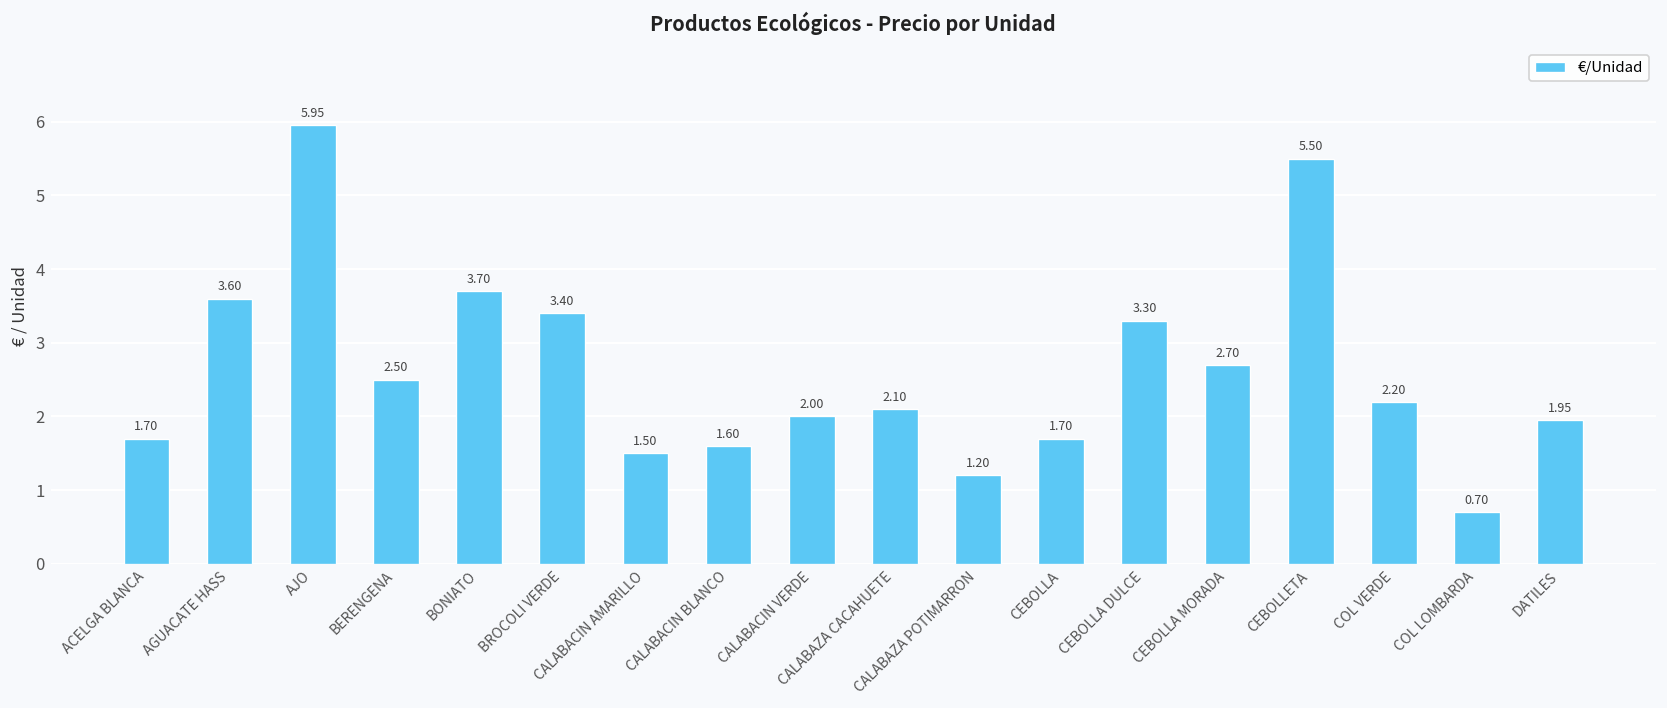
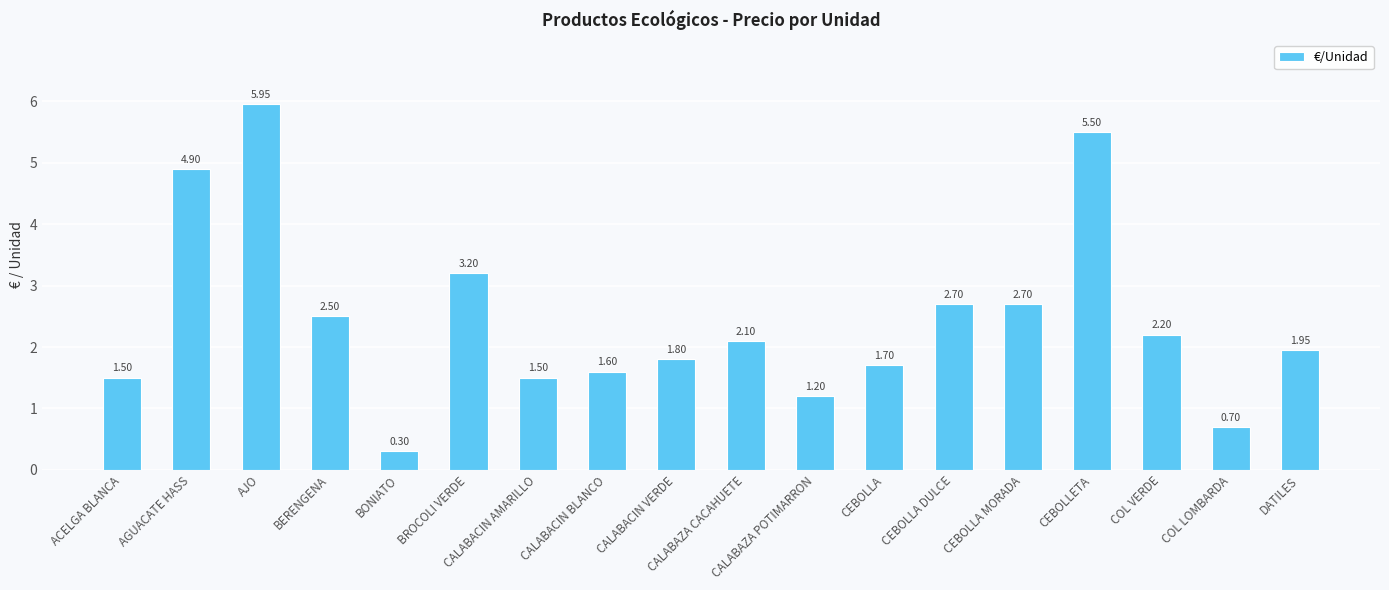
  {
-   "ACELGA BLANCA": 1.70,
-   "AGUACATE HASS": 3.60,
+   "ACELGA BLANCA": 1.50,
+   "AGUACATE HASS": 4.90,
    "AJO": 5.95,
    "BERENGENA": 2.50,
-   "BONIATO": 3.70,
-   "BROCOLI VERDE": 3.40,
+   "BONIATO": 0.30,
+   "BROCOLI VERDE": 3.20,
    "CALABACIN AMARILLO": 1.50,
    "CALABACIN BLANCO": 1.60,
-   "CALABACIN VERDE": 2.00,
+   "CALABACIN VERDE": 1.80,
    "CALABAZA CACAHUETE": 2.10,
    "CALABAZA POTIMARRON": 1.20,
    "CEBOLLA": 1.70,
-   "CEBOLLA DULCE": 3.30,
+   "CEBOLLA DULCE": 2.70,
    "CEBOLLA MORADA": 2.70,
    "CEBOLLETA": 5.50,
    "COL VERDE": 2.20,
    "COL LOMBARDA": 0.70,
    "DATILES": 1.95
  }
